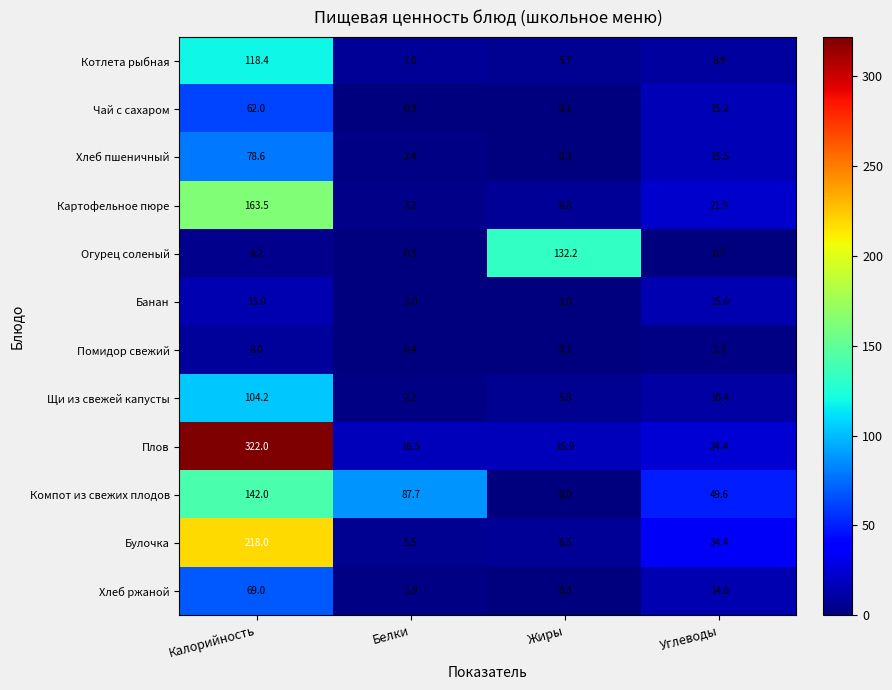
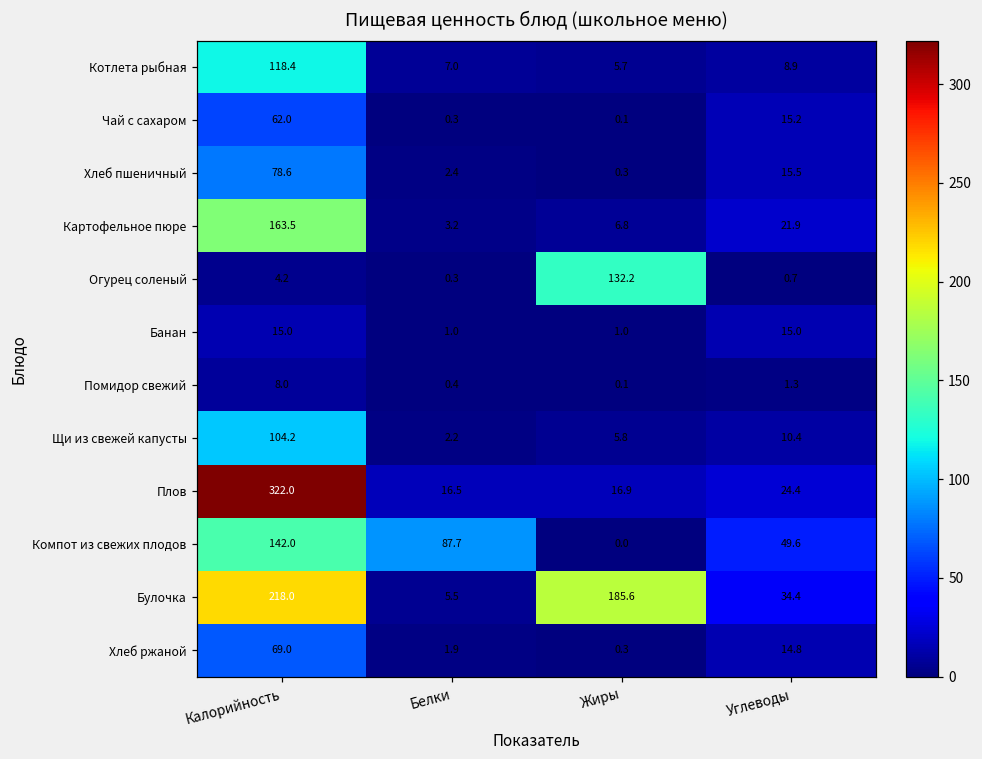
  {
    "Котлета рыбная": {
      "Калорийность": 118.4,
      "Белки": 7.0,
      "Жиры": 5.7,
      "Углеводы": 8.9
    },
    "Чай с сахаром": {
      "Калорийность": 62.0,
      "Белки": 0.3,
      "Жиры": 0.1,
      "Углеводы": 15.2
    },
    "Хлеб пшеничный": {
      "Калорийность": 78.6,
      "Белки": 2.4,
      "Жиры": 0.3,
      "Углеводы": 15.5
    },
    "Картофельное пюре": {
      "Калорийность": 163.5,
      "Белки": 3.2,
      "Жиры": 6.8,
      "Углеводы": 21.9
    },
    "Огурец соленый": {
      "Калорийность": 4.2,
      "Белки": 0.3,
      "Жиры": 132.2,
      "Углеводы": 0.7
    },
    "Банан": {
      "Калорийность": 15.0,
      "Белки": 1.0,
      "Жиры": 1.0,
      "Углеводы": 15.0
    },
    "Помидор свежий": {
      "Калорийность": 8.0,
      "Белки": 0.4,
      "Жиры": 0.1,
      "Углеводы": 1.3
    },
    "Щи из свежей капусты": {
      "Калорийность": 104.2,
      "Белки": 2.2,
      "Жиры": 5.8,
      "Углеводы": 10.4
    },
    "Плов": {
      "Калорийность": 322.0,
      "Белки": 16.5,
      "Жиры": 16.9,
      "Углеводы": 24.4
    },
    "Компот из свежих плодов": {
      "Калорийность": 142.0,
      "Белки": 87.7,
      "Жиры": 0.0,
      "Углеводы": 49.6
    },
    "Булочка": {
      "Калорийность": 218.0,
      "Белки": 5.5,
-     "Жиры": 6.5,
+     "Жиры": 185.6,
      "Углеводы": 34.4
    },
    "Хлеб ржаной": {
      "Калорийность": 69.0,
      "Белки": 1.9,
      "Жиры": 0.3,
      "Углеводы": 14.8
    }
  }
